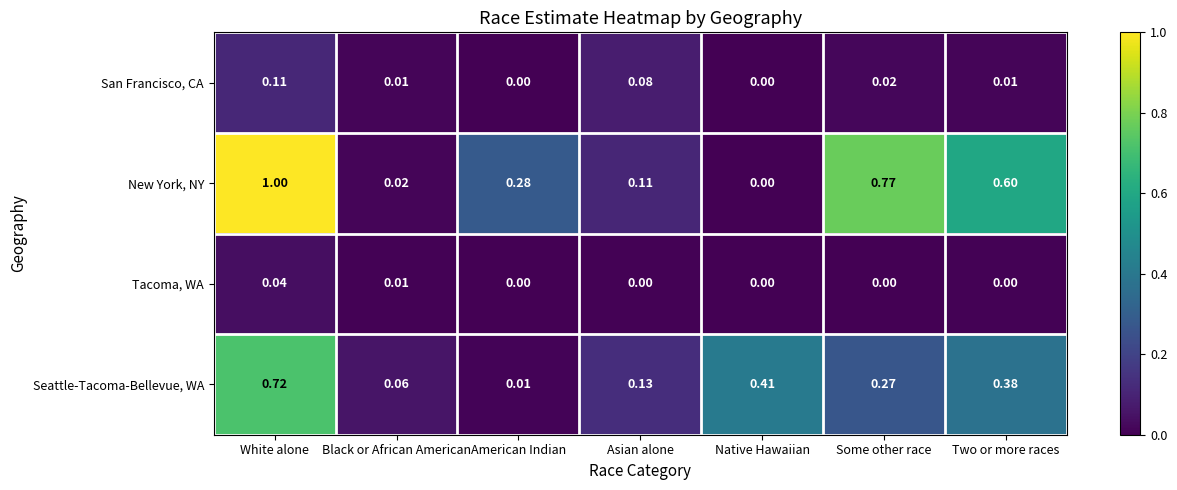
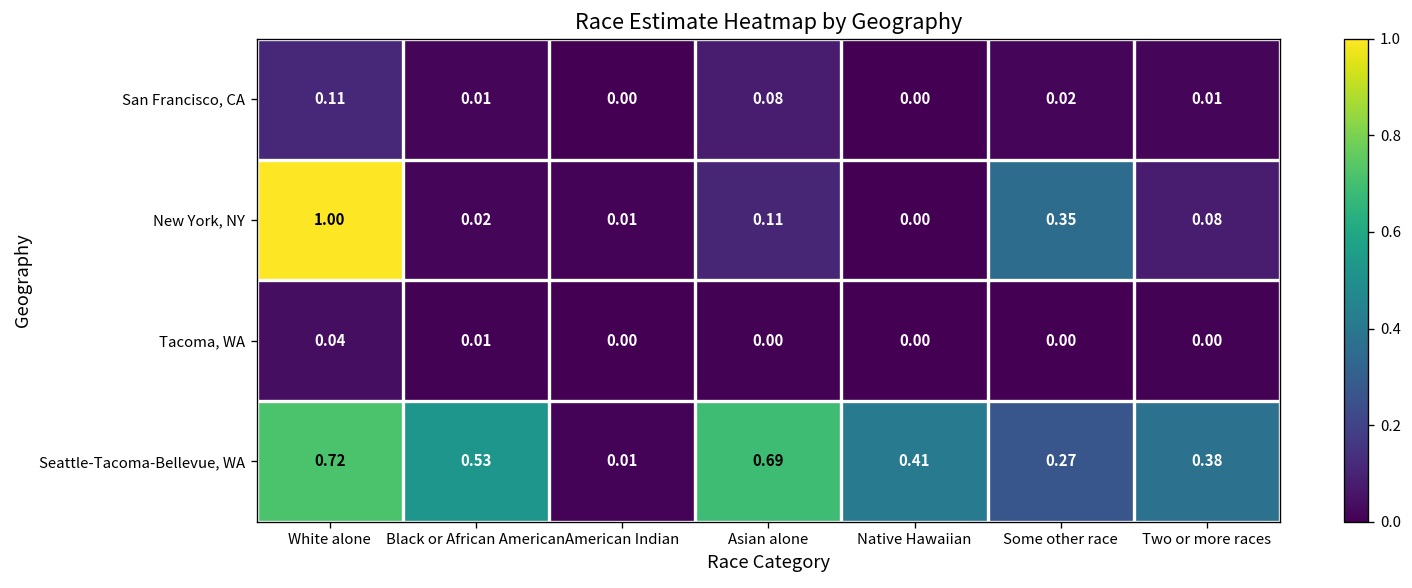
  {
    "San Francisco, CA": {
      "White alone": 0.11,
      "Black or African American": 0.01,
      "American Indian": 0.00,
      "Asian alone": 0.08,
      "Native Hawaiian": 0.00,
      "Some other race": 0.02,
      "Two or more races": 0.01
    },
    "New York, NY": {
      "White alone": 1.00,
      "Black or African American": 0.02,
-     "American Indian": 0.28,
+     "American Indian": 0.01,
      "Asian alone": 0.11,
      "Native Hawaiian": 0.00,
-     "Some other race": 0.77,
-     "Two or more races": 0.60
+     "Some other race": 0.35,
+     "Two or more races": 0.08
    },
    "Tacoma, WA": {
      "White alone": 0.04,
      "Black or African American": 0.01,
      "American Indian": 0.00,
      "Asian alone": 0.00,
      "Native Hawaiian": 0.00,
      "Some other race": 0.00,
      "Two or more races": 0.00
    },
    "Seattle-Tacoma-Bellevue, WA": {
      "White alone": 0.72,
-     "Black or African American": 0.06,
+     "Black or African American": 0.53,
      "American Indian": 0.01,
-     "Asian alone": 0.13,
+     "Asian alone": 0.69,
      "Native Hawaiian": 0.41,
      "Some other race": 0.27,
      "Two or more races": 0.38
    }
  }
